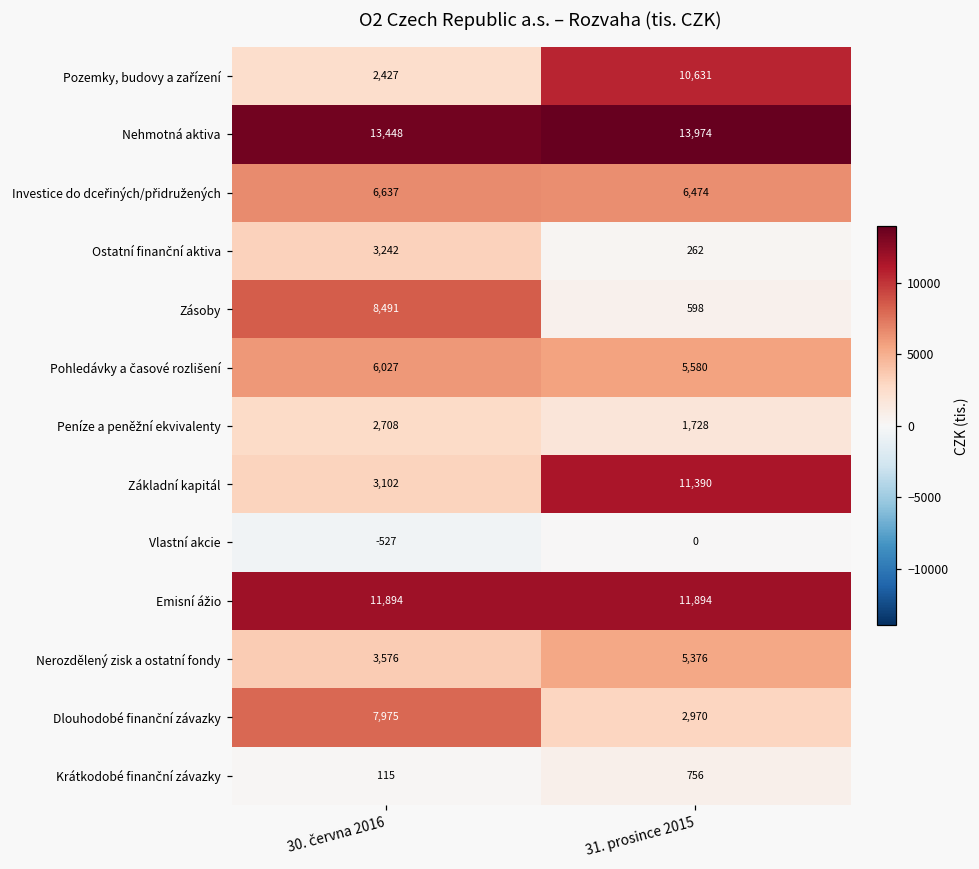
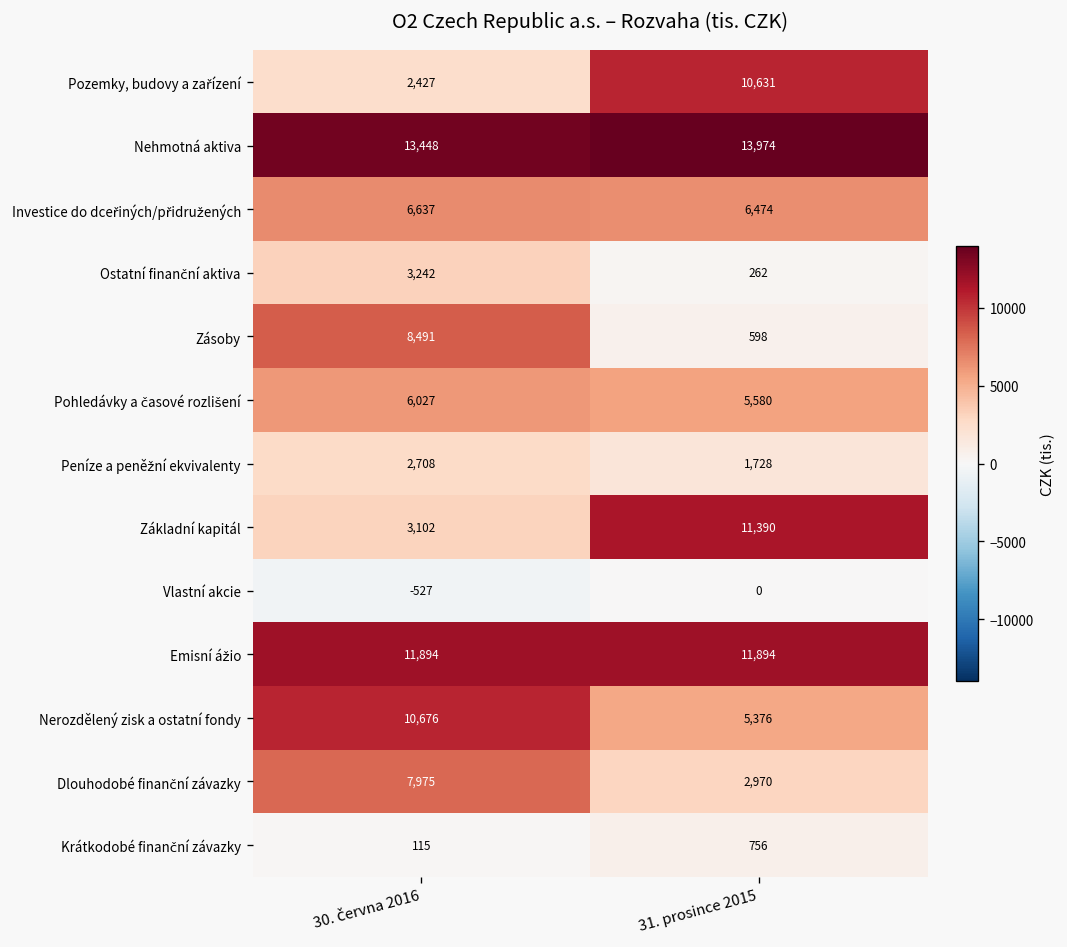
  {
    "Pozemky, budovy a zařízení": {
      "30. června 2016": "2,427",
      "31. prosince 2015": "10,631"
    },
    "Nehmotná aktiva": {
      "30. června 2016": "13,448",
      "31. prosince 2015": "13,974"
    },
    "Investice do dceřiných/přidružených": {
      "30. června 2016": "6,637",
      "31. prosince 2015": "6,474"
    },
    "Ostatní finanční aktiva": {
      "30. června 2016": "3,242",
      "31. prosince 2015": "262"
    },
    "Zásoby": {
      "30. června 2016": "8,491",
      "31. prosince 2015": "598"
    },
    "Pohledávky a časové rozlišení": {
      "30. června 2016": "6,027",
      "31. prosince 2015": "5,580"
    },
    "Peníze a peněžní ekvivalenty": {
      "30. června 2016": "2,708",
      "31. prosince 2015": "1,728"
    },
    "Základní kapitál": {
      "30. června 2016": "3,102",
      "31. prosince 2015": "11,390"
    },
    "Vlastní akcie": {
      "30. června 2016": "-527",
      "31. prosince 2015": "0"
    },
    "Emisní ážio": {
      "30. června 2016": "11,894",
      "31. prosince 2015": "11,894"
    },
    "Nerozdělený zisk a ostatní fondy": {
-     "30. června 2016": "3,576",
+     "30. června 2016": "10,676",
      "31. prosince 2015": "5,376"
    },
    "Dlouhodobé finanční závazky": {
      "30. června 2016": "7,975",
      "31. prosince 2015": "2,970"
    },
    "Krátkodobé finanční závazky": {
      "30. června 2016": "115",
      "31. prosince 2015": "756"
    }
  }
